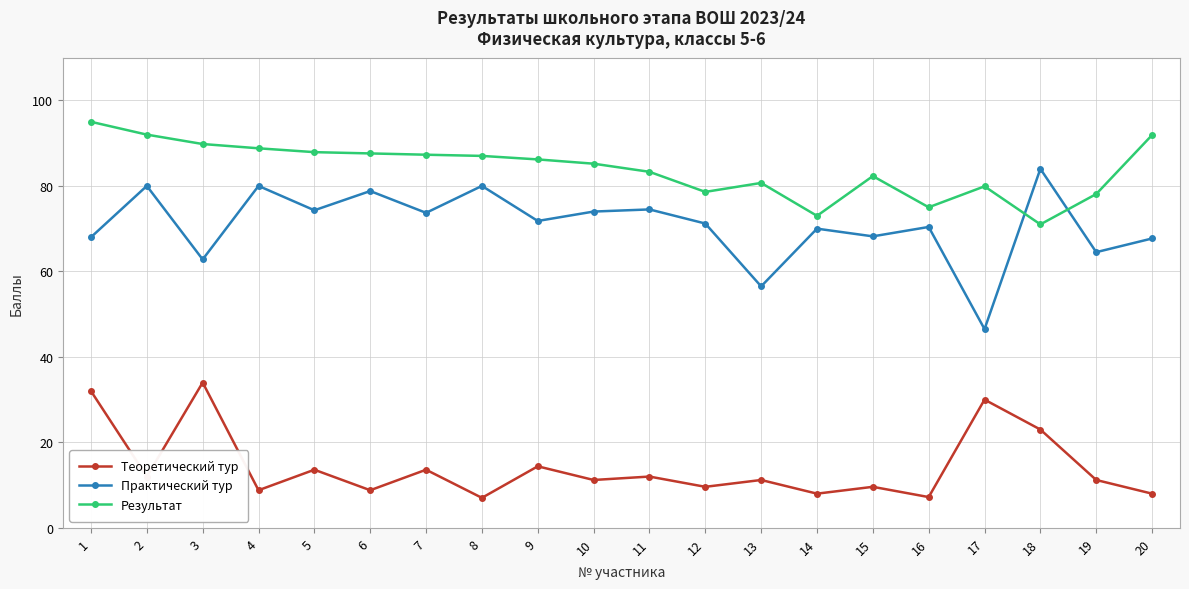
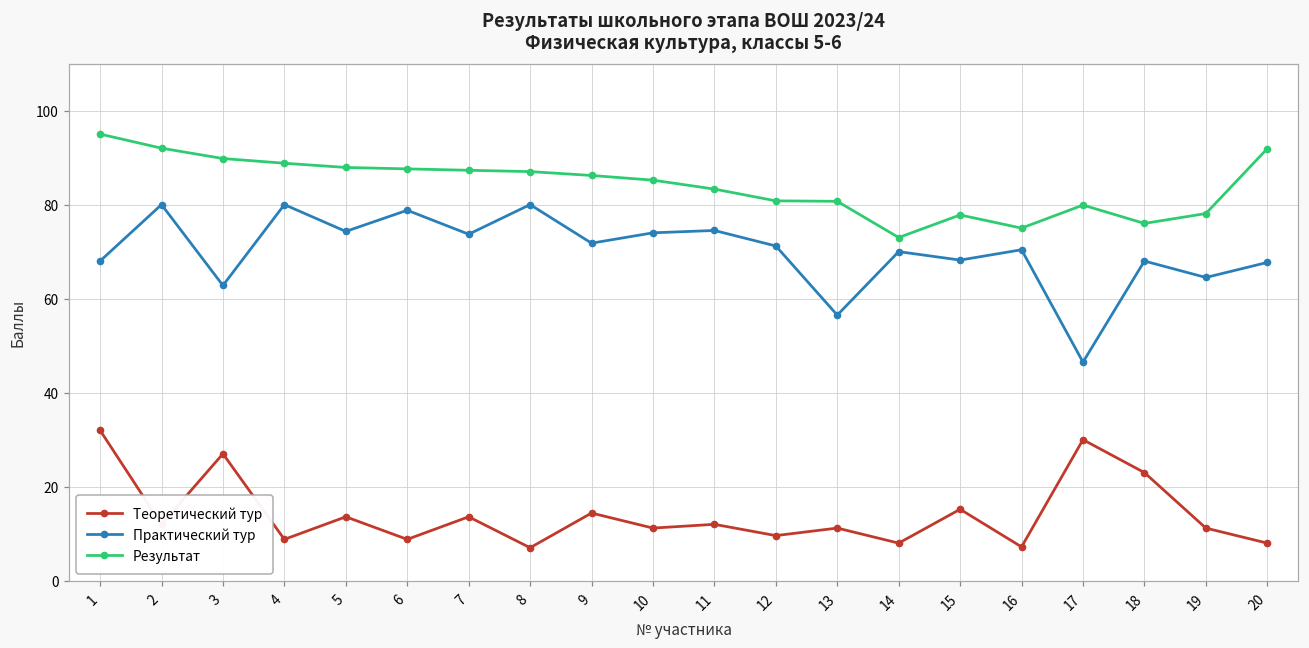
  {
    "Теоретический тур": {
      "1": 32,
-     "3": 34,
+     "3": 27,
      "4": 9,
      "5": 14,
      "6": 9,
      "7": 14,
      "8": 7,
      "9": 14,
      "10": 11,
      "11": 12,
      "12": 10,
      "13": 11,
      "14": 8,
-     "15": 10,
+     "15": 15,
      "16": 7,
      "17": 30,
      "18": 23,
      "19": 11,
      "20": 8
    },
    "Практический тур": {
      "1": 68,
      "2": 80,
      "3": 63,
      "4": 80,
      "5": 74,
      "6": 79,
      "7": 74,
      "8": 80,
      "9": 72,
      "10": 74,
      "11": 75,
      "12": 71,
      "13": 57,
      "14": 70,
      "15": 68,
      "16": 70,
      "17": 47,
-     "18": 84,
+     "18": 68,
      "19": 65,
      "20": 68
    },
    "Результат": {
      "1": 95,
      "2": 92,
      "3": 90,
      "4": 89,
      "5": 88,
      "6": 88,
      "7": 87,
      "8": 87,
      "9": 86,
      "10": 85,
      "11": 83,
-     "12": 79,
+     "12": 81,
      "13": 81,
      "14": 73,
-     "15": 82,
+     "15": 78,
      "16": 75,
      "17": 80,
-     "18": 71,
+     "18": 76,
      "19": 78,
      "20": 92
    }
  }
